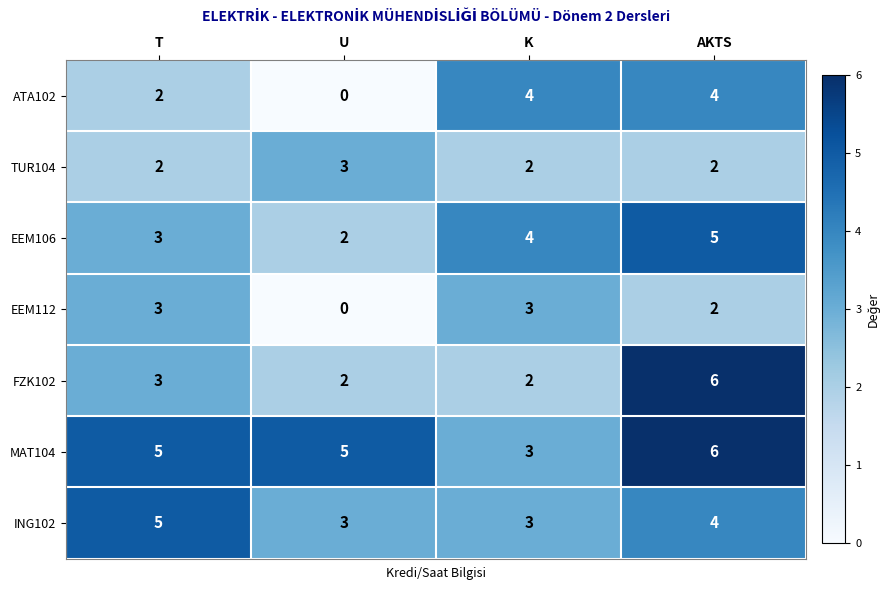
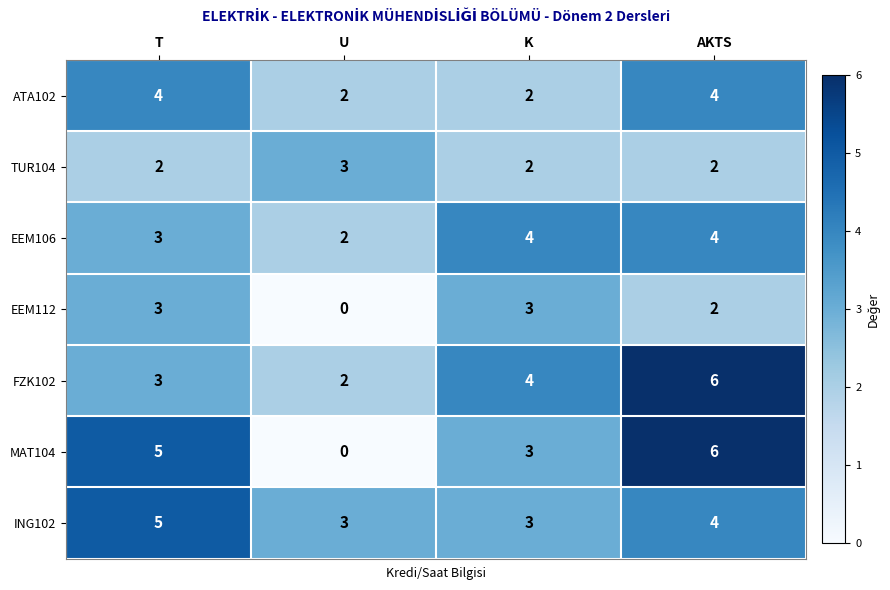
  {
    "ATA102": {
-     "T": 2,
-     "U": 0,
-     "K": 4,
+     "T": 4,
+     "U": 2,
+     "K": 2,
      "AKTS": 4
    },
    "TUR104": {
      "T": 2,
      "U": 3,
      "K": 2,
      "AKTS": 2
    },
    "EEM106": {
      "T": 3,
      "U": 2,
      "K": 4,
-     "AKTS": 5
+     "AKTS": 4
    },
    "EEM112": {
      "T": 3,
      "U": 0,
      "K": 3,
      "AKTS": 2
    },
    "FZK102": {
      "T": 3,
      "U": 2,
-     "K": 2,
+     "K": 4,
      "AKTS": 6
    },
    "MAT104": {
      "T": 5,
-     "U": 5,
+     "U": 0,
      "K": 3,
      "AKTS": 6
    },
    "ING102": {
      "T": 5,
      "U": 3,
      "K": 3,
      "AKTS": 4
    }
  }
